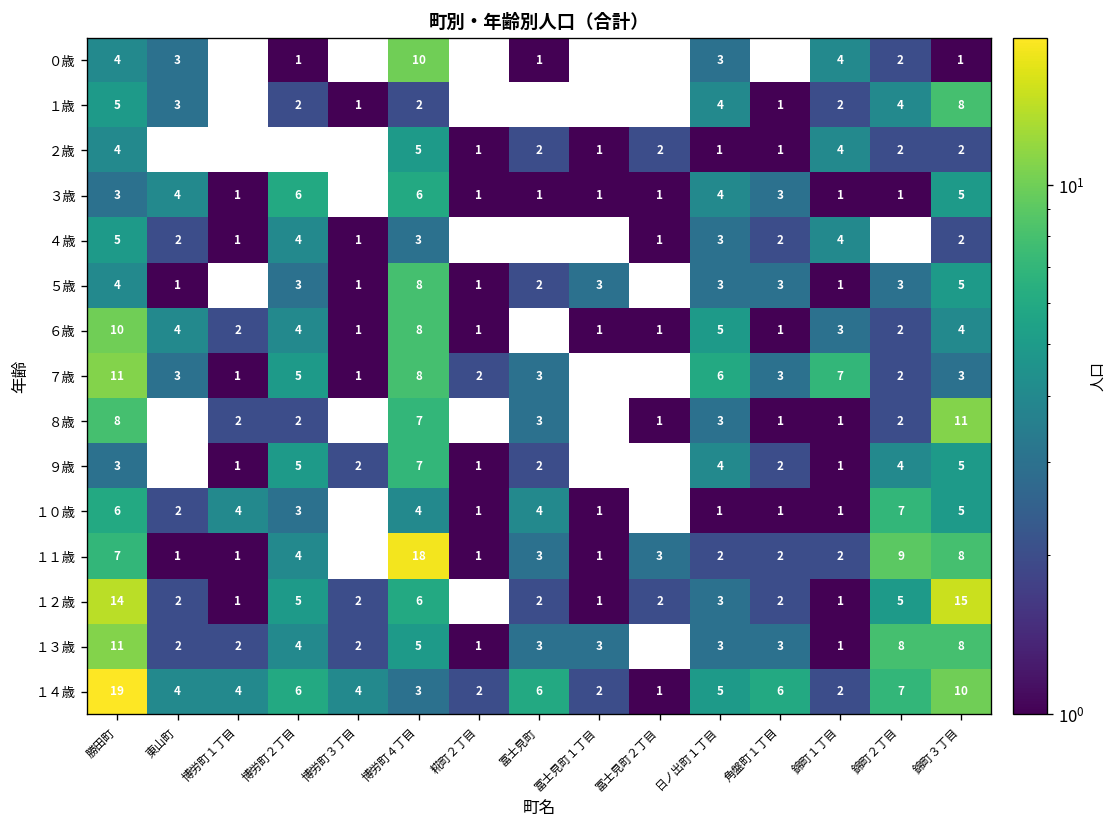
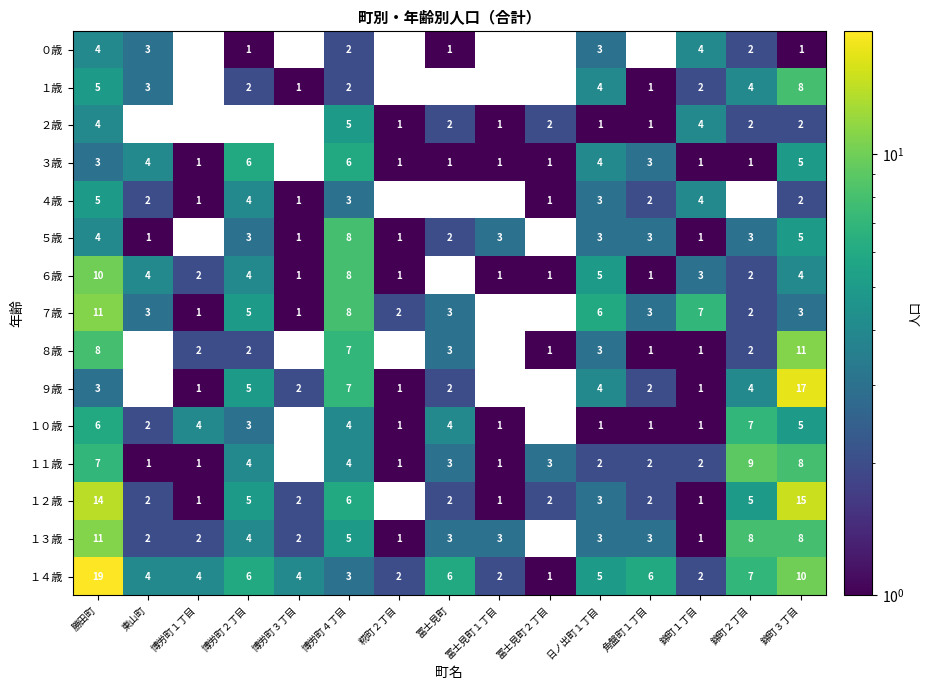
  {
    "０歳": {
      "勝田町": 4,
      "東山町": 3,
      "博労町２丁目": 1,
-     "博労町４丁目": 10,
+     "博労町４丁目": 2,
      "冨士見町": 1,
      "日ノ出町１丁目": 3,
      "錦町１丁目": 4,
      "錦町２丁目": 2,
      "錦町３丁目": 1
    },
    "１歳": {
      "勝田町": 5,
      "東山町": 3,
      "博労町２丁目": 2,
      "博労町３丁目": 1,
      "博労町４丁目": 2,
      "日ノ出町１丁目": 4,
      "角盤町１丁目": 1,
      "錦町１丁目": 2,
      "錦町２丁目": 4,
      "錦町３丁目": 8
    },
    "２歳": {
      "勝田町": 4,
      "博労町４丁目": 5,
      "糀町２丁目": 1,
      "冨士見町": 2,
      "冨士見町１丁目": 1,
      "冨士見町２丁目": 2,
      "日ノ出町１丁目": 1,
      "角盤町１丁目": 1,
      "錦町１丁目": 4,
      "錦町２丁目": 2,
      "錦町３丁目": 2
    },
    "３歳": {
      "勝田町": 3,
      "東山町": 4,
      "博労町１丁目": 1,
      "博労町２丁目": 6,
      "博労町４丁目": 6,
      "糀町２丁目": 1,
      "冨士見町": 1,
      "冨士見町１丁目": 1,
      "冨士見町２丁目": 1,
      "日ノ出町１丁目": 4,
      "角盤町１丁目": 3,
      "錦町１丁目": 1,
      "錦町２丁目": 1,
      "錦町３丁目": 5
    },
    "４歳": {
      "勝田町": 5,
      "東山町": 2,
      "博労町１丁目": 1,
      "博労町２丁目": 4,
      "博労町３丁目": 1,
      "博労町４丁目": 3,
      "冨士見町２丁目": 1,
      "日ノ出町１丁目": 3,
      "角盤町１丁目": 2,
      "錦町１丁目": 4,
      "錦町３丁目": 2
    },
    "５歳": {
      "勝田町": 4,
      "東山町": 1,
      "博労町２丁目": 3,
      "博労町３丁目": 1,
      "博労町４丁目": 8,
      "糀町２丁目": 1,
      "冨士見町": 2,
      "冨士見町１丁目": 3,
      "日ノ出町１丁目": 3,
      "角盤町１丁目": 3,
      "錦町１丁目": 1,
      "錦町２丁目": 3,
      "錦町３丁目": 5
    },
    "６歳": {
      "勝田町": 10,
      "東山町": 4,
      "博労町１丁目": 2,
      "博労町２丁目": 4,
      "博労町３丁目": 1,
      "博労町４丁目": 8,
      "糀町２丁目": 1,
      "冨士見町１丁目": 1,
      "冨士見町２丁目": 1,
      "日ノ出町１丁目": 5,
      "角盤町１丁目": 1,
      "錦町１丁目": 3,
      "錦町２丁目": 2,
      "錦町３丁目": 4
    },
    "７歳": {
      "勝田町": 11,
      "東山町": 3,
      "博労町１丁目": 1,
      "博労町２丁目": 5,
      "博労町３丁目": 1,
      "博労町４丁目": 8,
      "糀町２丁目": 2,
      "冨士見町": 3,
      "日ノ出町１丁目": 6,
      "角盤町１丁目": 3,
      "錦町１丁目": 7,
      "錦町２丁目": 2,
      "錦町３丁目": 3
    },
    "８歳": {
      "勝田町": 8,
      "博労町１丁目": 2,
      "博労町２丁目": 2,
      "博労町４丁目": 7,
      "冨士見町": 3,
      "冨士見町２丁目": 1,
      "日ノ出町１丁目": 3,
      "角盤町１丁目": 1,
      "錦町１丁目": 1,
      "錦町２丁目": 2,
      "錦町３丁目": 11
    },
    "９歳": {
      "勝田町": 3,
      "博労町１丁目": 1,
      "博労町２丁目": 5,
      "博労町３丁目": 2,
      "博労町４丁目": 7,
      "糀町２丁目": 1,
      "冨士見町": 2,
      "日ノ出町１丁目": 4,
      "角盤町１丁目": 2,
      "錦町１丁目": 1,
      "錦町２丁目": 4,
-     "錦町３丁目": 5
+     "錦町３丁目": 17
    },
    "１０歳": {
      "勝田町": 6,
      "東山町": 2,
      "博労町１丁目": 4,
      "博労町２丁目": 3,
      "博労町４丁目": 4,
      "糀町２丁目": 1,
      "冨士見町": 4,
      "冨士見町１丁目": 1,
      "日ノ出町１丁目": 1,
      "角盤町１丁目": 1,
      "錦町１丁目": 1,
      "錦町２丁目": 7,
      "錦町３丁目": 5
    },
    "１１歳": {
      "勝田町": 7,
      "東山町": 1,
      "博労町１丁目": 1,
      "博労町２丁目": 4,
-     "博労町４丁目": 18,
+     "博労町４丁目": 4,
      "糀町２丁目": 1,
      "冨士見町": 3,
      "冨士見町１丁目": 1,
      "冨士見町２丁目": 3,
      "日ノ出町１丁目": 2,
      "角盤町１丁目": 2,
      "錦町１丁目": 2,
      "錦町２丁目": 9,
      "錦町３丁目": 8
    },
    "１２歳": {
      "勝田町": 14,
      "東山町": 2,
      "博労町１丁目": 1,
      "博労町２丁目": 5,
      "博労町３丁目": 2,
      "博労町４丁目": 6,
      "冨士見町": 2,
      "冨士見町１丁目": 1,
      "冨士見町２丁目": 2,
      "日ノ出町１丁目": 3,
      "角盤町１丁目": 2,
      "錦町１丁目": 1,
      "錦町２丁目": 5,
      "錦町３丁目": 15
    },
    "１３歳": {
      "勝田町": 11,
      "東山町": 2,
      "博労町１丁目": 2,
      "博労町２丁目": 4,
      "博労町３丁目": 2,
      "博労町４丁目": 5,
      "糀町２丁目": 1,
      "冨士見町": 3,
      "冨士見町１丁目": 3,
      "日ノ出町１丁目": 3,
      "角盤町１丁目": 3,
      "錦町１丁目": 1,
      "錦町２丁目": 8,
      "錦町３丁目": 8
    },
    "１４歳": {
      "勝田町": 19,
      "東山町": 4,
      "博労町１丁目": 4,
      "博労町２丁目": 6,
      "博労町３丁目": 4,
      "博労町４丁目": 3,
      "糀町２丁目": 2,
      "冨士見町": 6,
      "冨士見町１丁目": 2,
      "冨士見町２丁目": 1,
      "日ノ出町１丁目": 5,
      "角盤町１丁目": 6,
      "錦町１丁目": 2,
      "錦町２丁目": 7,
      "錦町３丁目": 10
    }
  }
